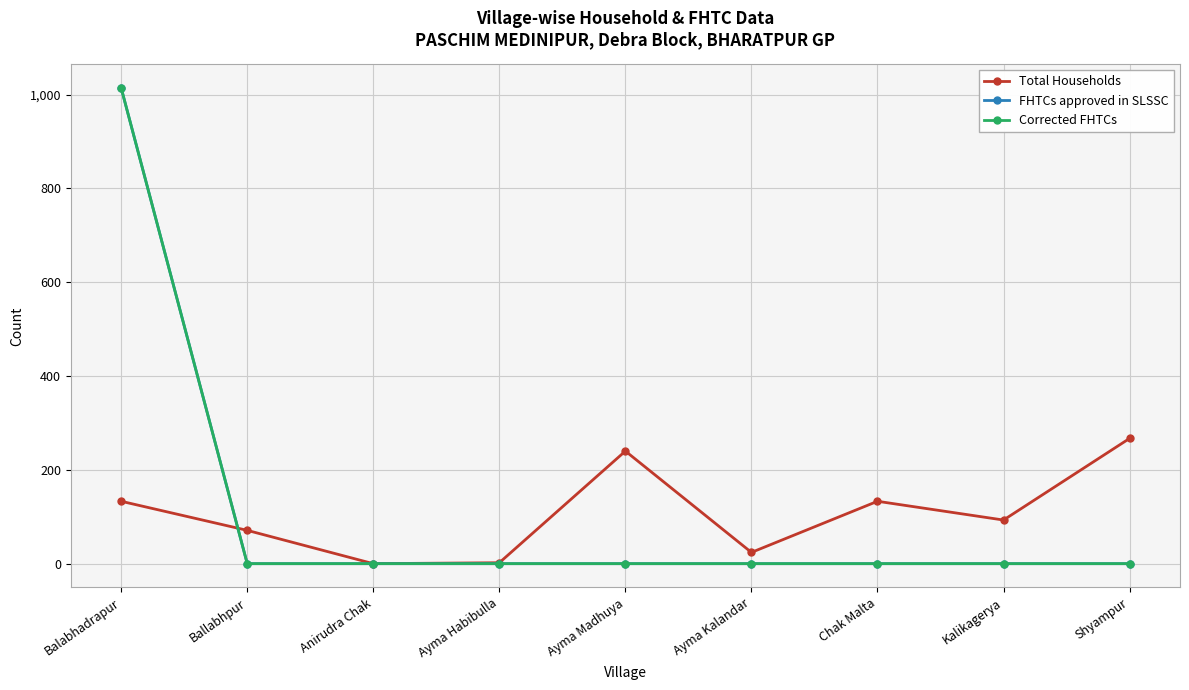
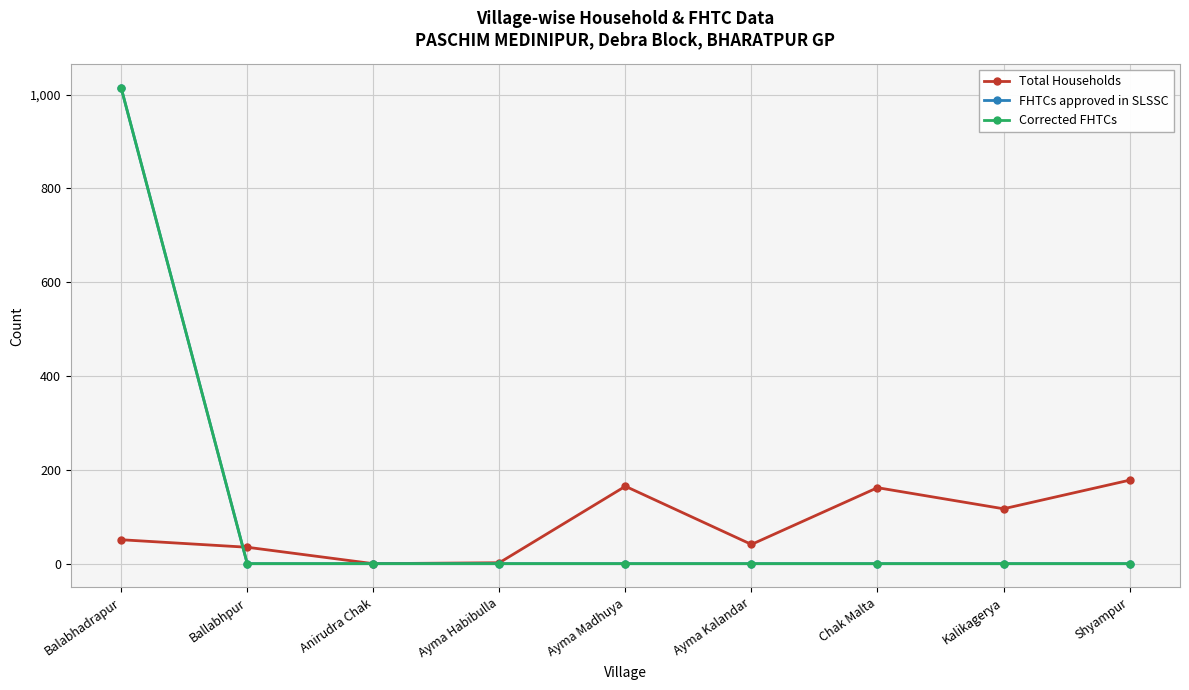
  {
    "Total Households": {
-     "Balabhadrapur": "130",
-     "Ballabhpur": "70",
-     "Ayma Madhuya": "240",
-     "Ayma Kalandar": "20",
-     "Chak Malta": "130",
-     "Kalikagerya": "90",
-     "Shyampur": "270"
+     "Balabhadrapur": "50",
+     "Ballabhpur": "40",
+     "Ayma Madhuya": "170",
+     "Ayma Kalandar": "40",
+     "Chak Malta": "160",
+     "Kalikagerya": "120",
+     "Shyampur": "180"
    },
    "Corrected FHTCs": {
      "Balabhadrapur": "1,010",
      "Ballabhpur": "0",
      "Ayma Madhuya": "0",
      "Ayma Kalandar": "0",
      "Chak Malta": "0",
      "Kalikagerya": "0",
      "Shyampur": "0"
    }
  }
